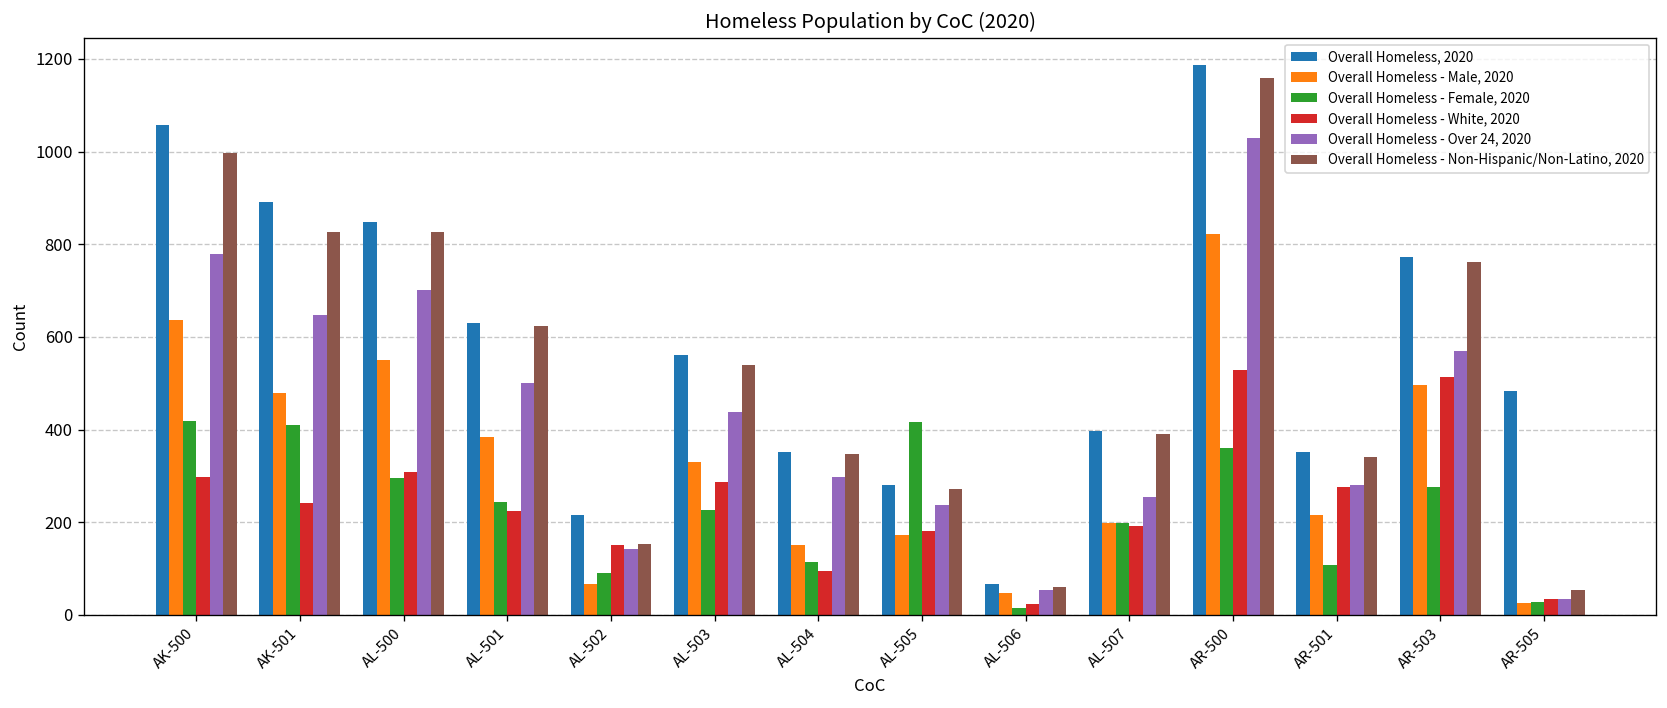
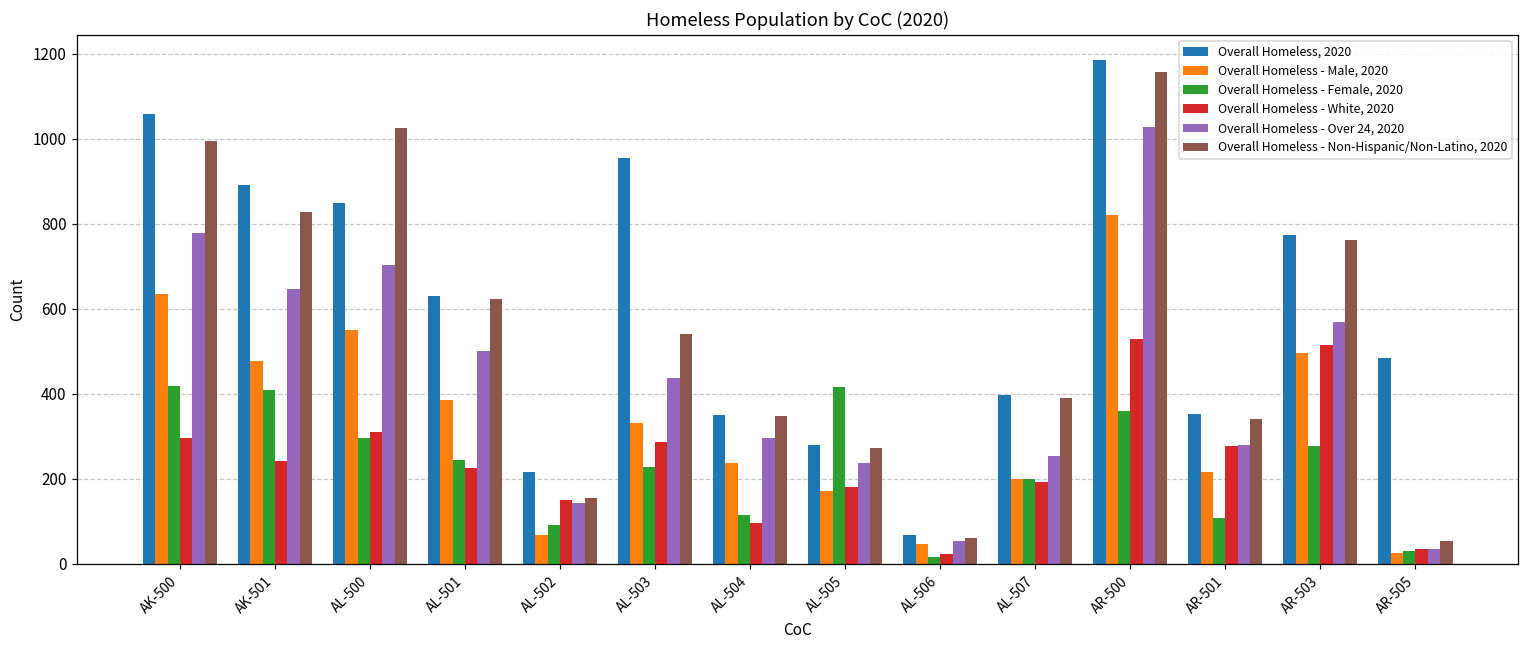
  {
    "Overall Homeless, 2020": {
      "AK-500": 1060,
      "AK-501": 890,
      "AL-500": 850,
      "AL-501": 630,
      "AL-502": 220,
-     "AL-503": 560,
+     "AL-503": 960,
      "AL-504": 350,
      "AL-505": 280,
      "AL-506": 70,
      "AL-507": 400,
      "AR-500": 1190,
      "AR-501": 350,
      "AR-503": 770,
      "AR-505": 480
    },
    "Overall Homeless - Male, 2020": {
      "AK-500": 640,
      "AK-501": 480,
      "AL-500": 550,
      "AL-501": 390,
      "AL-502": 70,
      "AL-503": 330,
-     "AL-504": 150,
+     "AL-504": 240,
      "AL-505": 170,
      "AL-506": 50,
      "AL-507": 200,
      "AR-500": 820,
      "AR-501": 220,
      "AR-503": 500,
      "AR-505": 30
    },
    "Overall Homeless - Female, 2020": {
      "AK-500": 420,
      "AK-501": 410,
      "AL-500": 300,
      "AL-501": 240,
      "AL-502": 90,
      "AL-503": 230,
      "AL-504": 120,
      "AL-505": 420,
      "AL-506": 20,
      "AL-507": 200,
      "AR-500": 360,
      "AR-501": 110,
      "AR-503": 280,
      "AR-505": 30
    },
    "Overall Homeless - White, 2020": {
      "AK-500": 300,
      "AK-501": 240,
      "AL-500": 310,
      "AL-501": 230,
      "AL-502": 150,
      "AL-503": 290,
      "AL-504": 100,
      "AL-505": 180,
      "AL-506": 20,
      "AL-507": 190,
      "AR-500": 530,
      "AR-501": 280,
      "AR-503": 510,
      "AR-505": 40
    },
    "Overall Homeless - Over 24, 2020": {
      "AK-500": 780,
      "AK-501": 650,
      "AL-500": 700,
      "AL-501": 500,
      "AL-502": 140,
      "AL-503": 440,
      "AL-504": 300,
      "AL-505": 240,
      "AL-506": 50,
      "AL-507": 250,
      "AR-500": 1030,
      "AR-501": 280,
      "AR-503": 570,
      "AR-505": 30
    },
    "Overall Homeless - Non-Hispanic/Non-Latino, 2020": {
      "AK-500": 1000,
      "AK-501": 830,
-     "AL-500": 830,
+     "AL-500": 1030,
      "AL-501": 620,
      "AL-502": 150,
      "AL-503": 540,
      "AL-504": 350,
      "AL-505": 270,
      "AL-506": 60,
      "AL-507": 390,
      "AR-500": 1160,
      "AR-501": 340,
      "AR-503": 760,
      "AR-505": 50
    }
  }
